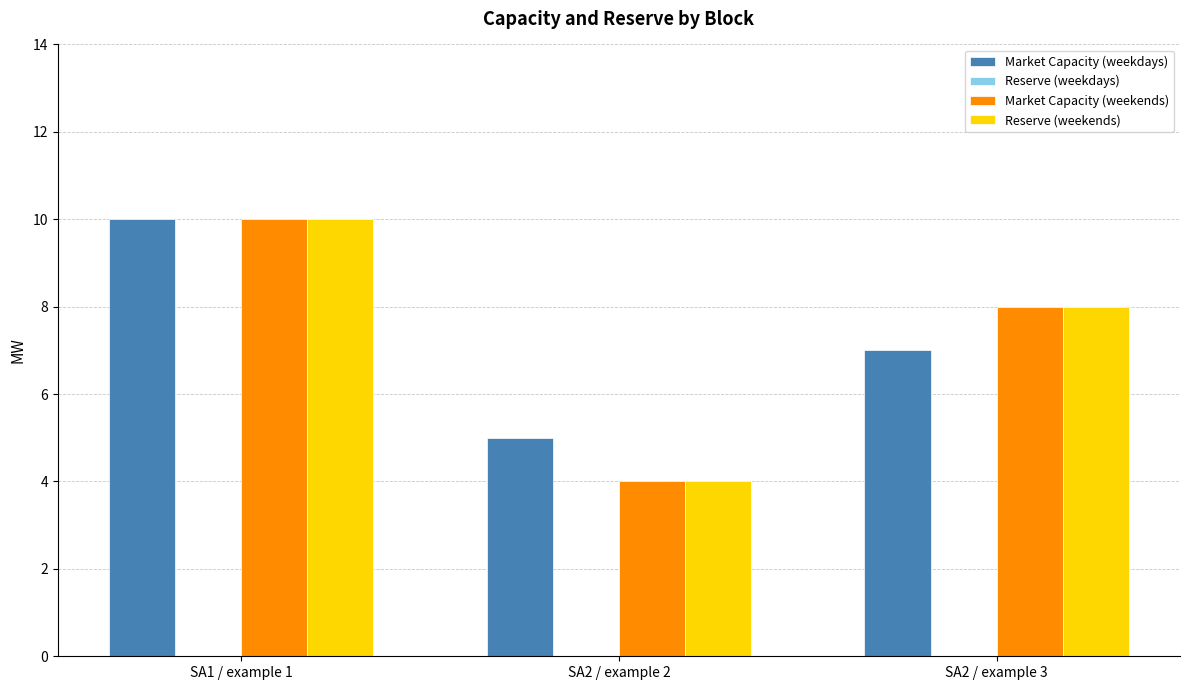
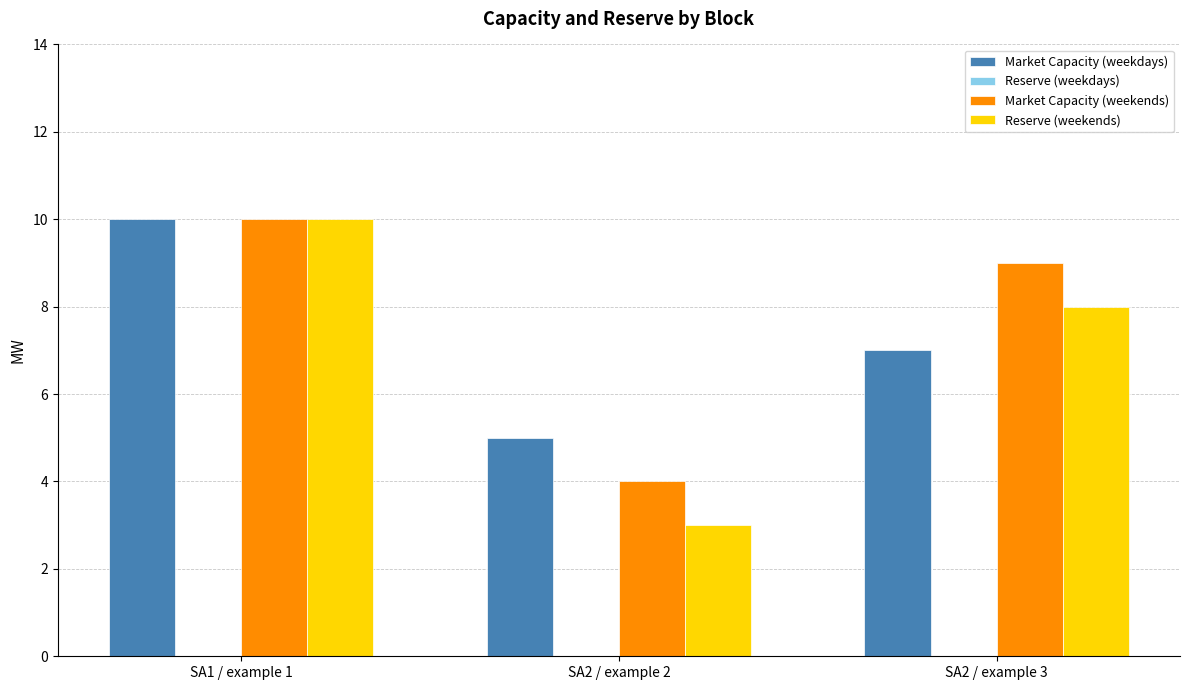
  {
    "Market Capacity (weekdays)": {
      "SA1 / example 1": 10,
      "SA2 / example 2": 5,
      "SA2 / example 3": 7
    },
    "Reserve (weekdays)": {
      "SA1 / example 1": 0,
      "SA2 / example 2": 0,
      "SA2 / example 3": 0
    },
    "Market Capacity (weekends)": {
      "SA1 / example 1": 10,
      "SA2 / example 2": 4,
-     "SA2 / example 3": 8
+     "SA2 / example 3": 9
    },
    "Reserve (weekends)": {
      "SA1 / example 1": 10,
-     "SA2 / example 2": 4,
+     "SA2 / example 2": 3,
      "SA2 / example 3": 8
    }
  }
